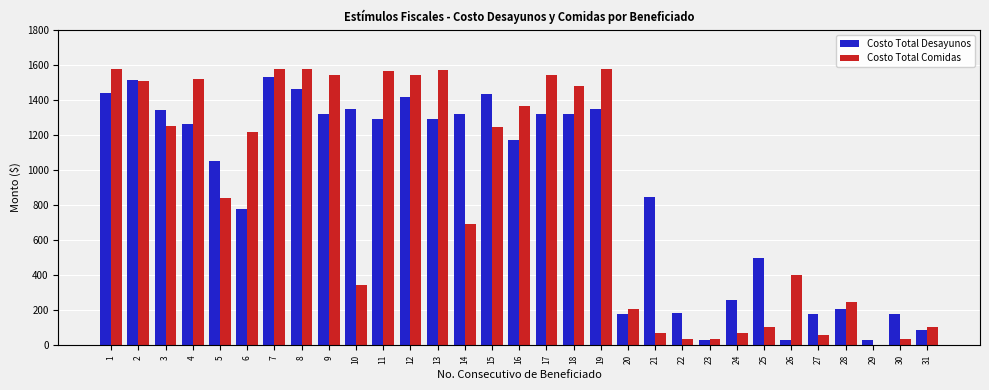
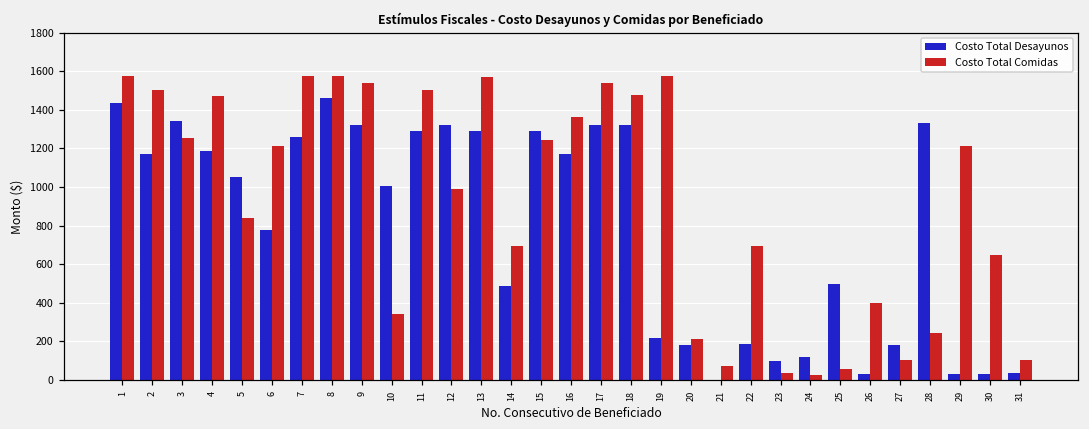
  {
    "Costo Total Desayunos": {
      "1": 1440,
-     "2": 1520,
+     "2": 1170,
      "3": 1340,
-     "4": 1260,
+     "4": 1190,
      "5": 1050,
      "6": 780,
-     "7": 1530,
+     "7": 1260,
      "8": 1460,
      "9": 1320,
-     "10": 1350,
+     "10": 1010,
      "11": 1290,
-     "12": 1410,
+     "12": 1320,
      "13": 1290,
-     "14": 1320,
-     "15": 1430,
+     "14": 490,
+     "15": 1290,
      "16": 1170,
      "17": 1320,
      "18": 1320,
-     "19": 1350,
+     "19": 220,
      "20": 180,
-     "21": 850,
+     "21": 0,
      "22": 180,
-     "23": 30,
-     "24": 260,
+     "23": 100,
+     "24": 120,
      "25": 500,
      "26": 30,
      "27": 180,
-     "28": 210,
+     "28": 1330,
      "29": 30,
-     "30": 180,
-     "31": 90
+     "30": 30,
+     "31": 40
    },
    "Costo Total Comidas": {
      "1": 1580,
      "2": 1510,
      "3": 1250,
-     "4": 1520,
+     "4": 1470,
      "5": 840,
      "6": 1220,
      "7": 1580,
      "8": 1580,
      "9": 1540,
      "10": 340,
-     "11": 1570,
-     "12": 1540,
+     "11": 1510,
+     "12": 990,
      "13": 1570,
      "14": 690,
      "15": 1250,
      "16": 1370,
      "17": 1540,
      "18": 1480,
      "19": 1580,
      "20": 210,
      "21": 70,
-     "22": 40,
+     "22": 700,
      "23": 40,
-     "24": 70,
-     "25": 110,
+     "24": 20,
+     "25": 60,
      "26": 400,
-     "27": 60,
+     "27": 110,
      "28": 250,
-     "29": 0,
-     "30": 40,
+     "29": 1210,
+     "30": 650,
      "31": 110
    }
  }
